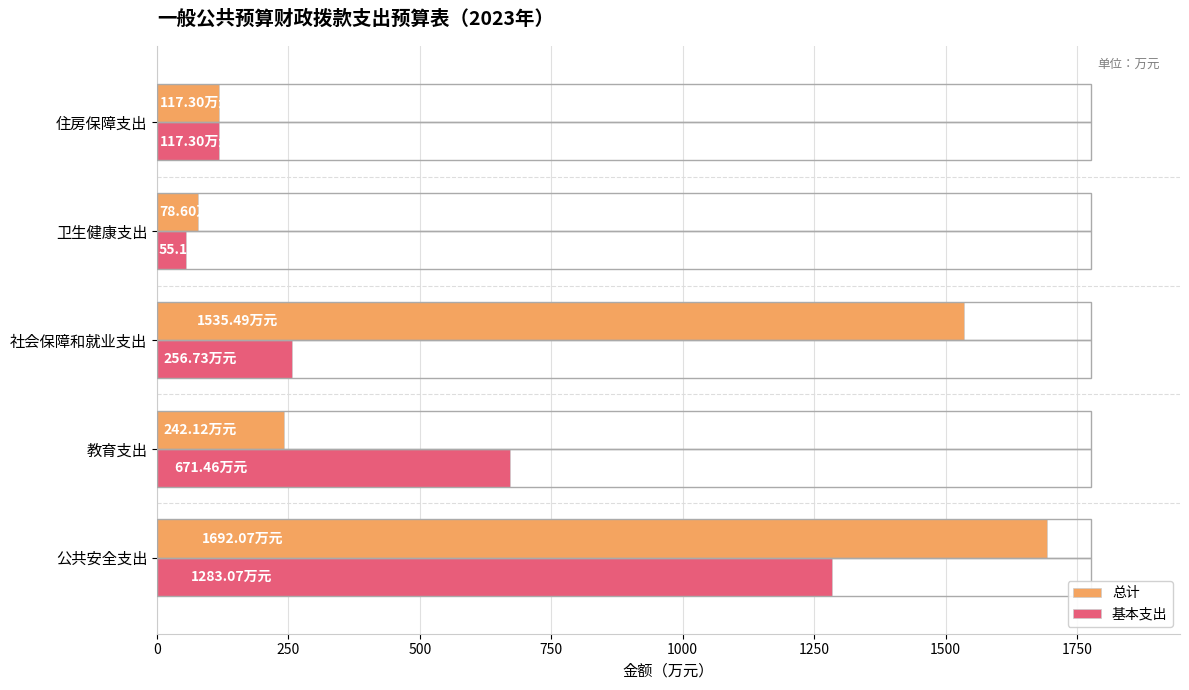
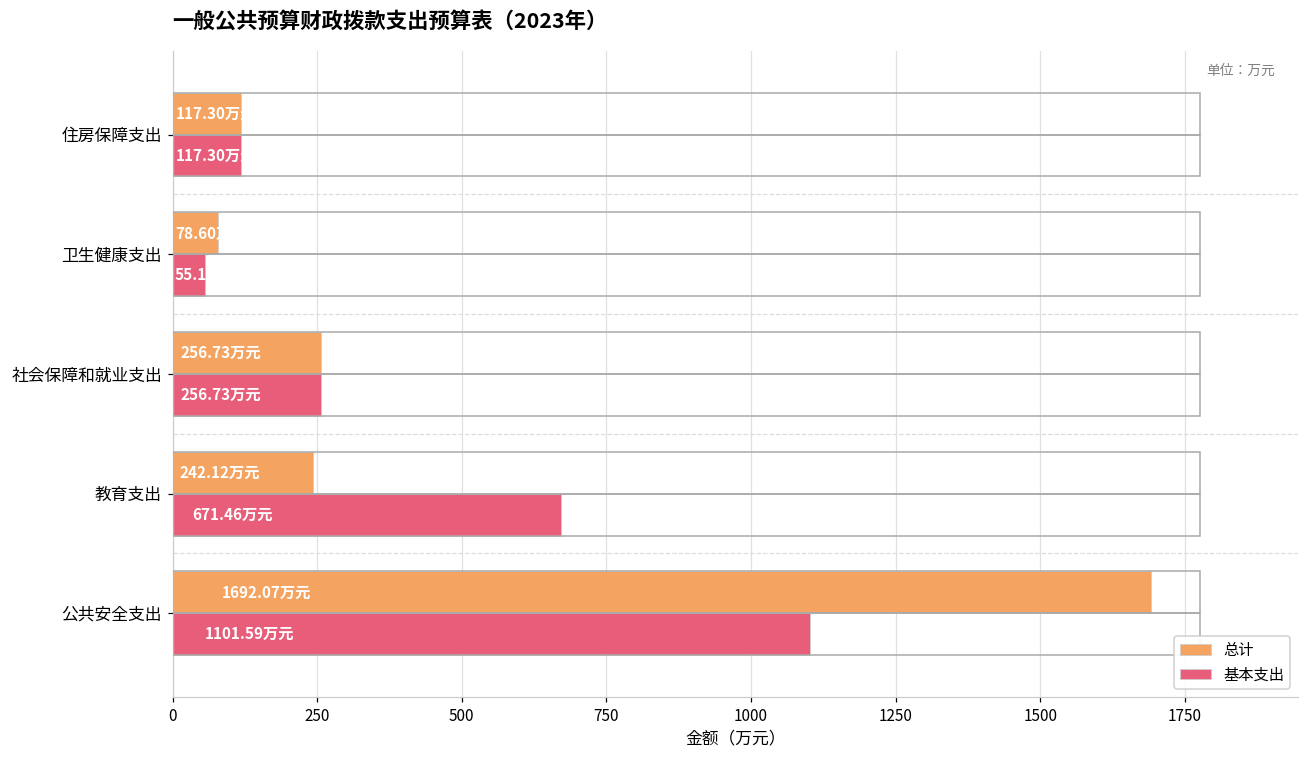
  {
    "总计": {
      "住房保障支出": 117.30,
      "卫生健康支出": 78.60,
-     "社会保障和就业支出": 1535.49,
+     "社会保障和就业支出": 256.73,
      "教育支出": 242.12,
      "公共安全支出": 1692.07
    },
    "基本支出": {
      "住房保障支出": 117.30,
      "社会保障和就业支出": 256.73,
      "教育支出": 671.46,
-     "公共安全支出": 1283.07
+     "公共安全支出": 1101.59
    }
  }
